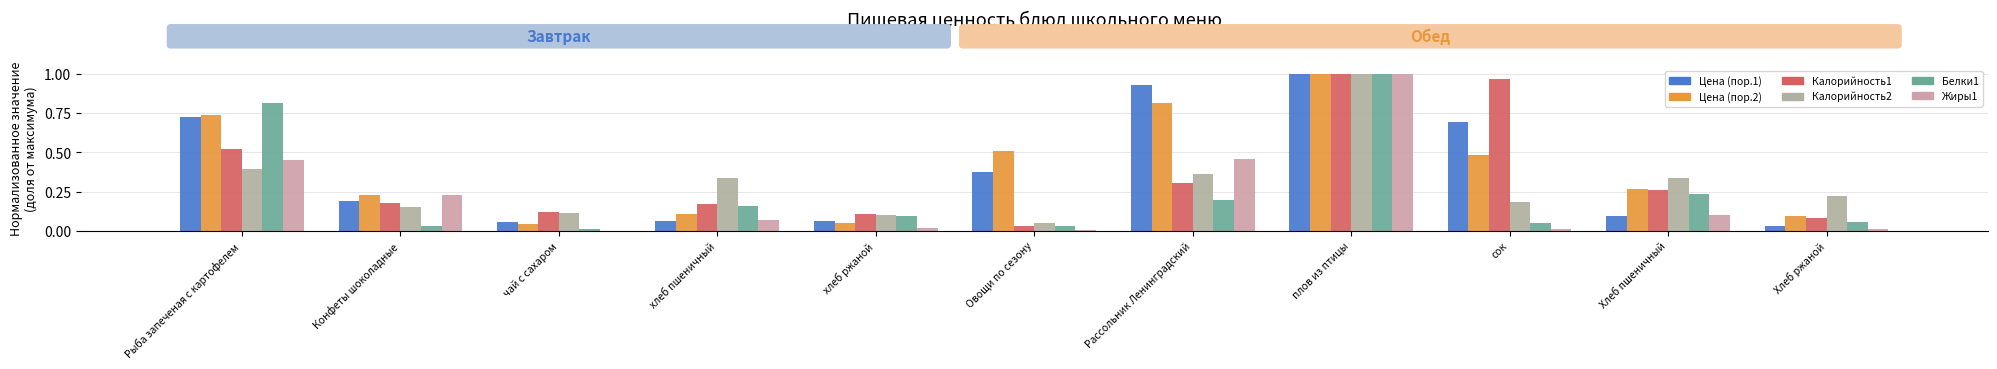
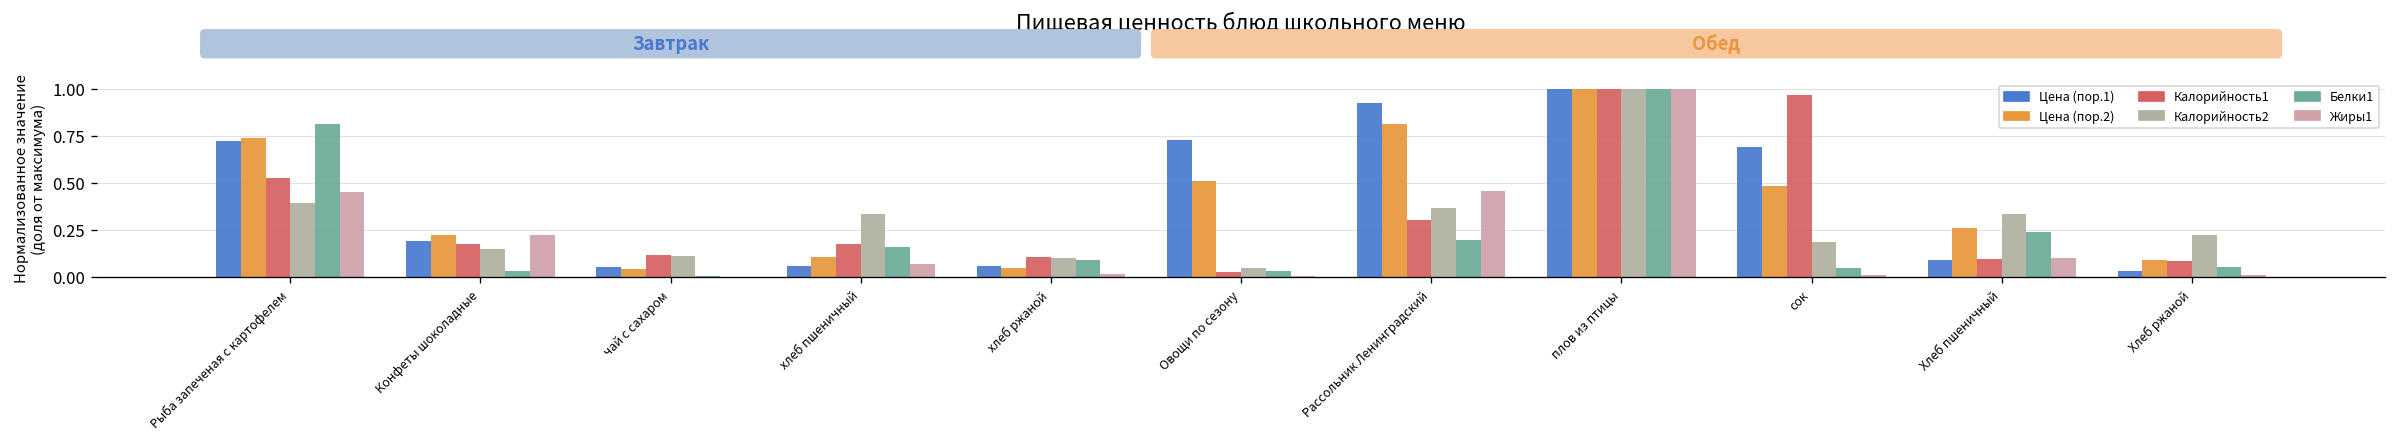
  {
    "Цена (пор.1)": {
      "Рыба запеченая с картофелем": 0.72,
      "Конфеты шоколадные": 0.19,
      "чай с сахаром": 0.05,
      "хлеб пшеничный": 0.06,
      "хлеб ржаной": 0.06,
-     "Овощи по сезону": 0.38,
+     "Овощи по сезону": 0.73,
      "Рассольник Ленинградский": 0.93,
      "плов из птицы": 1.00,
      "сок": 0.69,
      "Хлеб пшеничный": 0.09,
      "Хлеб ржаной": 0.03
    },
    "Цена (пор.2)": {
      "Рыба запеченая с картофелем": 0.74,
      "Конфеты шоколадные": 0.23,
      "чай с сахаром": 0.04,
      "хлеб пшеничный": 0.11,
      "хлеб ржаной": 0.05,
      "Овощи по сезону": 0.51,
      "Рассольник Ленинградский": 0.81,
      "плов из птицы": 1.00,
      "сок": 0.49,
      "Хлеб пшеничный": 0.26,
      "Хлеб ржаной": 0.09
    },
    "Калорийность1": {
      "Рыба запеченая с картофелем": 0.52,
      "Конфеты шоколадные": 0.18,
      "чай с сахаром": 0.12,
      "хлеб пшеничный": 0.17,
      "хлеб ржаной": 0.11,
      "Овощи по сезону": 0.03,
      "Рассольник Ленинградский": 0.30,
      "плов из птицы": 1.00,
      "сок": 0.97,
-     "Хлеб пшеничный": 0.26,
+     "Хлеб пшеничный": 0.10,
      "Хлеб ржаной": 0.09
    },
    "Белки1": {
      "Рыба запеченая с картофелем": 0.81,
      "Конфеты шоколадные": 0.03,
      "хлеб пшеничный": 0.16,
      "хлеб ржаной": 0.09,
      "Овощи по сезону": 0.03,
      "Рассольник Ленинградский": 0.20,
      "плов из птицы": 1.00,
      "сок": 0.05,
      "Хлеб пшеничный": 0.24,
      "Хлеб ржаной": 0.06
    }
  }
